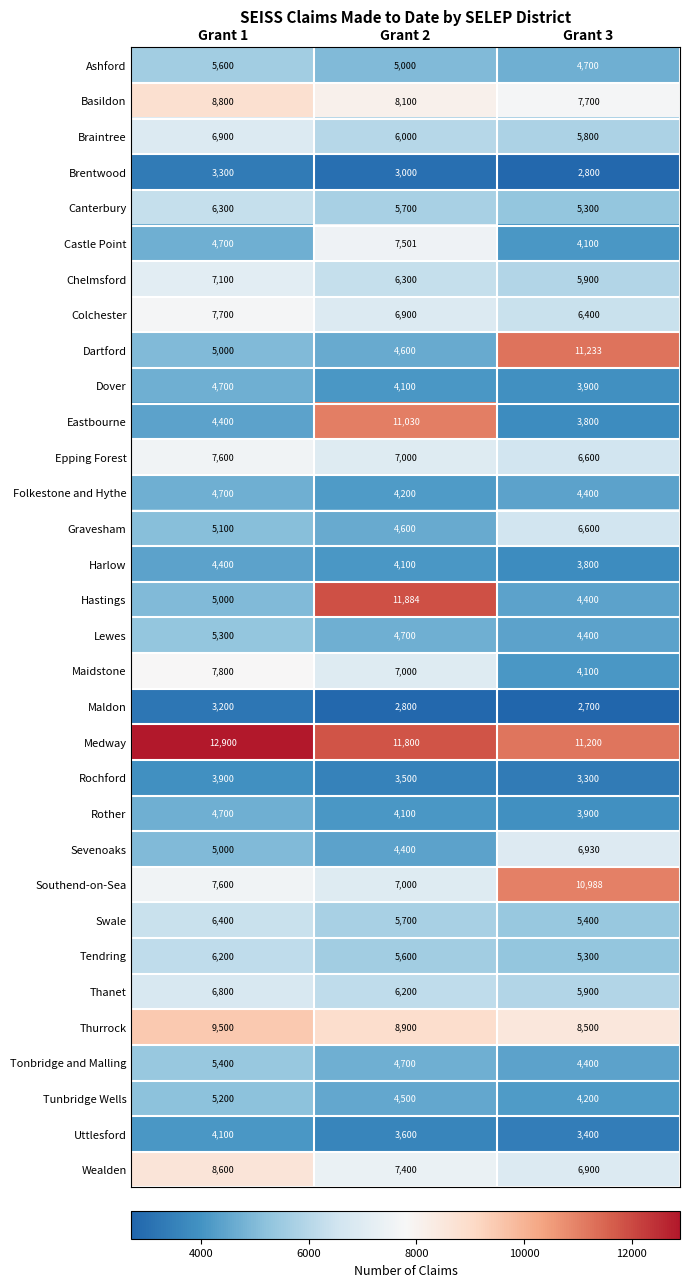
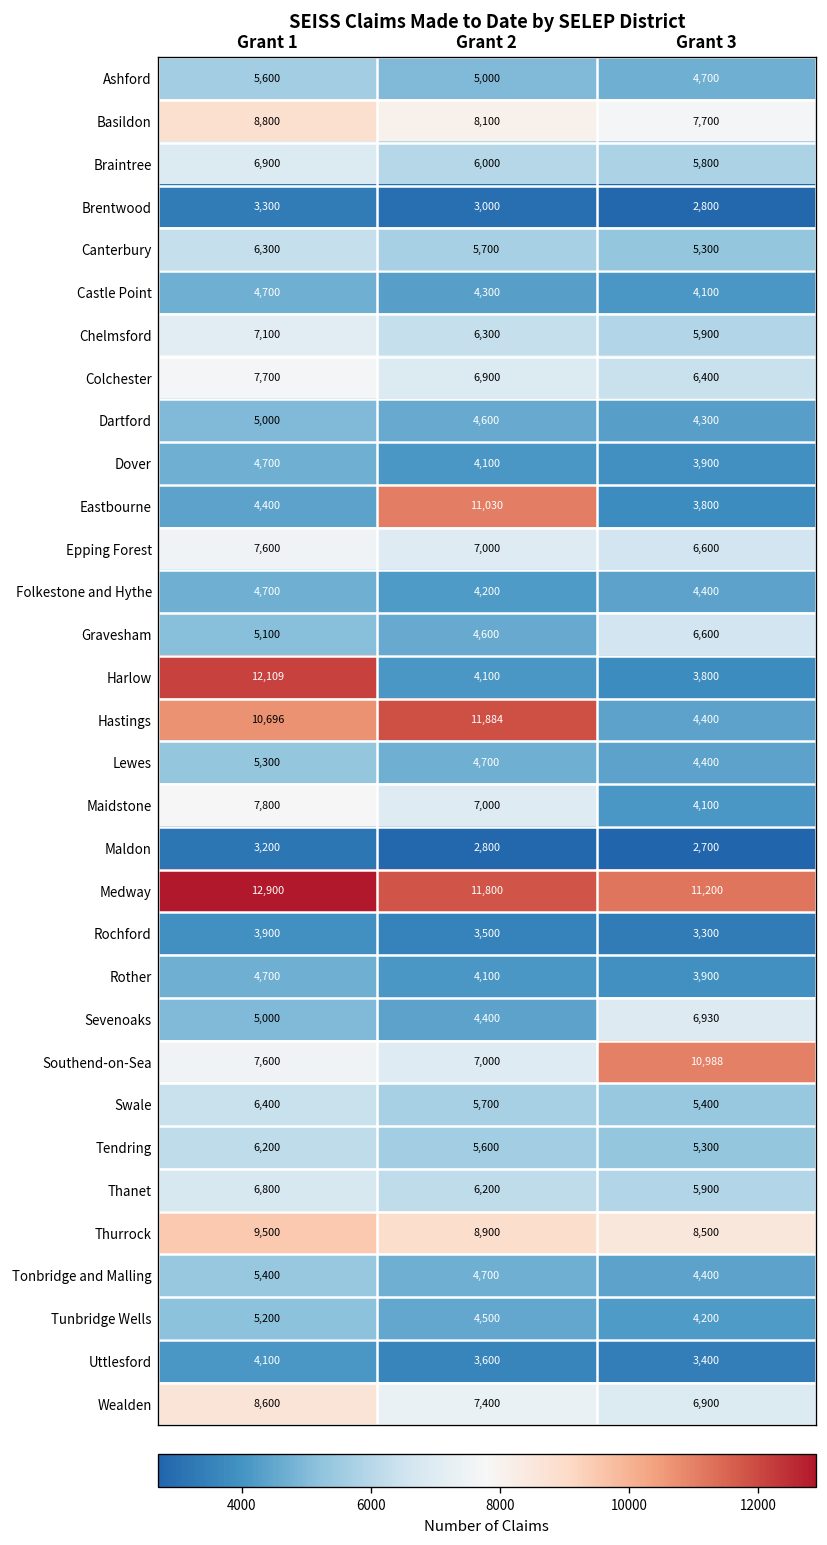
  {
    "Ashford": {
      "Grant 1": "5,600",
      "Grant 2": "5,000",
      "Grant 3": "4,700"
    },
    "Basildon": {
      "Grant 1": "8,800",
      "Grant 2": "8,100",
      "Grant 3": "7,700"
    },
    "Braintree": {
      "Grant 1": "6,900",
      "Grant 2": "6,000",
      "Grant 3": "5,800"
    },
    "Brentwood": {
      "Grant 1": "3,300",
      "Grant 2": "3,000",
      "Grant 3": "2,800"
    },
    "Canterbury": {
      "Grant 1": "6,300",
      "Grant 2": "5,700",
      "Grant 3": "5,300"
    },
    "Castle Point": {
      "Grant 1": "4,700",
-     "Grant 2": "7,501",
+     "Grant 2": "4,300",
      "Grant 3": "4,100"
    },
    "Chelmsford": {
      "Grant 1": "7,100",
      "Grant 2": "6,300",
      "Grant 3": "5,900"
    },
    "Colchester": {
      "Grant 1": "7,700",
      "Grant 2": "6,900",
      "Grant 3": "6,400"
    },
    "Dartford": {
      "Grant 1": "5,000",
      "Grant 2": "4,600",
-     "Grant 3": "11,233"
+     "Grant 3": "4,300"
    },
    "Dover": {
      "Grant 1": "4,700",
      "Grant 2": "4,100",
      "Grant 3": "3,900"
    },
    "Eastbourne": {
      "Grant 1": "4,400",
      "Grant 2": "11,030",
      "Grant 3": "3,800"
    },
    "Epping Forest": {
      "Grant 1": "7,600",
      "Grant 2": "7,000",
      "Grant 3": "6,600"
    },
    "Folkestone and Hythe": {
      "Grant 1": "4,700",
      "Grant 2": "4,200",
      "Grant 3": "4,400"
    },
    "Gravesham": {
      "Grant 1": "5,100",
      "Grant 2": "4,600",
      "Grant 3": "6,600"
    },
    "Harlow": {
-     "Grant 1": "4,400",
+     "Grant 1": "12,109",
      "Grant 2": "4,100",
      "Grant 3": "3,800"
    },
    "Hastings": {
-     "Grant 1": "5,000",
+     "Grant 1": "10,696",
      "Grant 2": "11,884",
      "Grant 3": "4,400"
    },
    "Lewes": {
      "Grant 1": "5,300",
      "Grant 2": "4,700",
      "Grant 3": "4,400"
    },
    "Maidstone": {
      "Grant 1": "7,800",
      "Grant 2": "7,000",
      "Grant 3": "4,100"
    },
    "Maldon": {
      "Grant 1": "3,200",
      "Grant 2": "2,800",
      "Grant 3": "2,700"
    },
    "Medway": {
      "Grant 1": "12,900",
      "Grant 2": "11,800",
      "Grant 3": "11,200"
    },
    "Rochford": {
      "Grant 1": "3,900",
      "Grant 2": "3,500",
      "Grant 3": "3,300"
    },
    "Rother": {
      "Grant 1": "4,700",
      "Grant 2": "4,100",
      "Grant 3": "3,900"
    },
    "Sevenoaks": {
      "Grant 1": "5,000",
      "Grant 2": "4,400",
      "Grant 3": "6,930"
    },
    "Southend-on-Sea": {
      "Grant 1": "7,600",
      "Grant 2": "7,000",
      "Grant 3": "10,988"
    },
    "Swale": {
      "Grant 1": "6,400",
      "Grant 2": "5,700",
      "Grant 3": "5,400"
    },
    "Tendring": {
      "Grant 1": "6,200",
      "Grant 2": "5,600",
      "Grant 3": "5,300"
    },
    "Thanet": {
      "Grant 1": "6,800",
      "Grant 2": "6,200",
      "Grant 3": "5,900"
    },
    "Thurrock": {
      "Grant 1": "9,500",
      "Grant 2": "8,900",
      "Grant 3": "8,500"
    },
    "Tonbridge and Malling": {
      "Grant 1": "5,400",
      "Grant 2": "4,700",
      "Grant 3": "4,400"
    },
    "Tunbridge Wells": {
      "Grant 1": "5,200",
      "Grant 2": "4,500",
      "Grant 3": "4,200"
    },
    "Uttlesford": {
      "Grant 1": "4,100",
      "Grant 2": "3,600",
      "Grant 3": "3,400"
    },
    "Wealden": {
      "Grant 1": "8,600",
      "Grant 2": "7,400",
      "Grant 3": "6,900"
    }
  }
